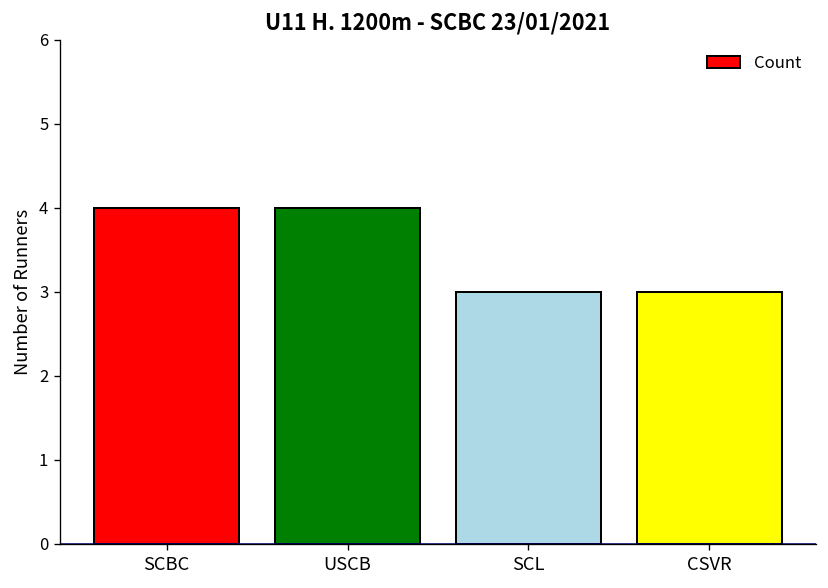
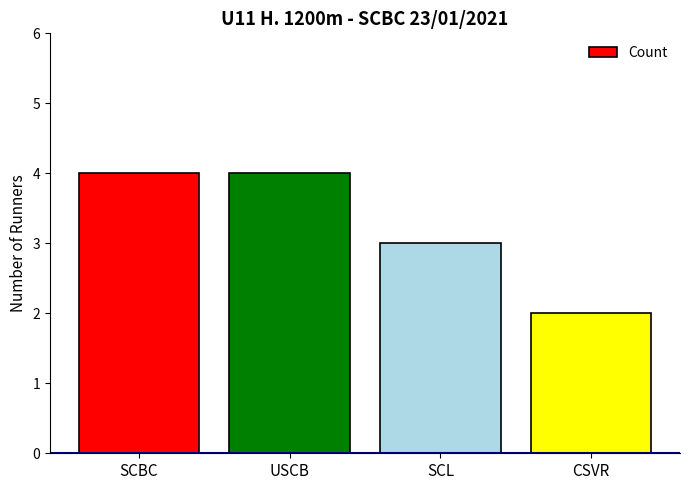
  {
    "SCBC": 4,
    "USCB": 4,
    "SCL": 3,
-   "CSVR": 3
+   "CSVR": 2
  }
